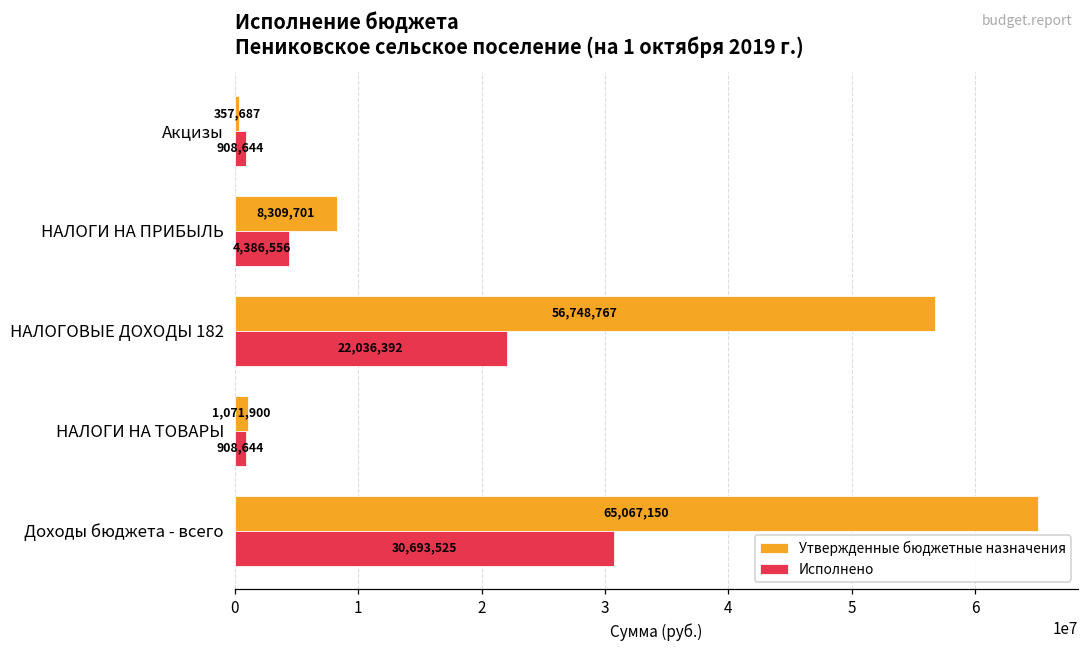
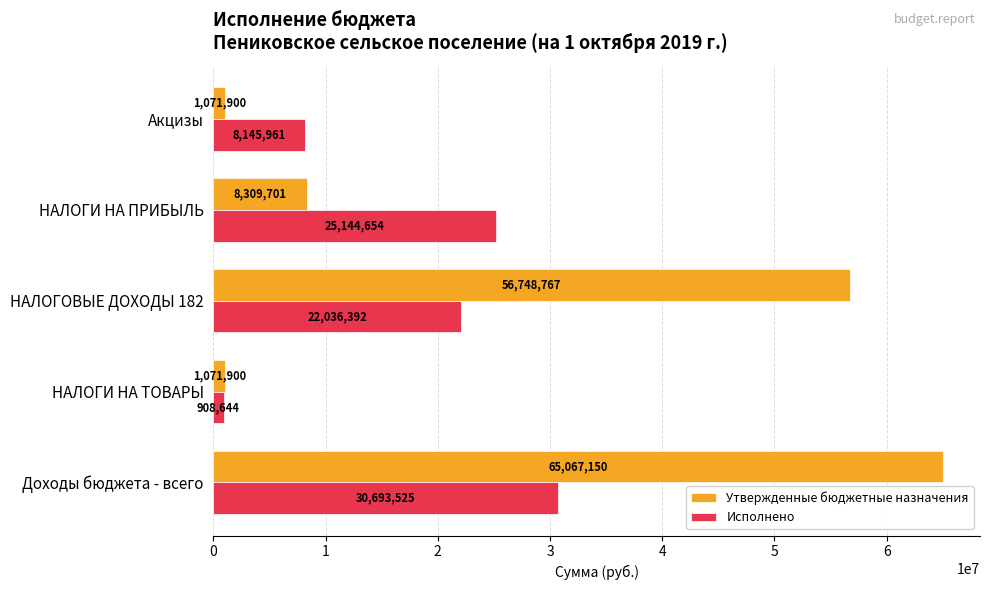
  {
    "Утвержденные бюджетные назначения": {
-     "Акцизы": "357,687",
+     "Акцизы": "1,071,900",
      "НАЛОГИ НА ПРИБЫЛЬ": "8,309,701",
      "НАЛОГОВЫЕ ДОХОДЫ 182": "56,748,767",
      "НАЛОГИ НА ТОВАРЫ": "1,071,900",
      "Доходы бюджета - всего": "65,067,150"
    },
    "Исполнено": {
-     "Акцизы": "908,644",
-     "НАЛОГИ НА ПРИБЫЛЬ": "4,386,556",
+     "Акцизы": "8,145,961",
+     "НАЛОГИ НА ПРИБЫЛЬ": "25,144,654",
      "НАЛОГОВЫЕ ДОХОДЫ 182": "22,036,392",
      "НАЛОГИ НА ТОВАРЫ": "908,644",
      "Доходы бюджета - всего": "30,693,525"
    }
  }
